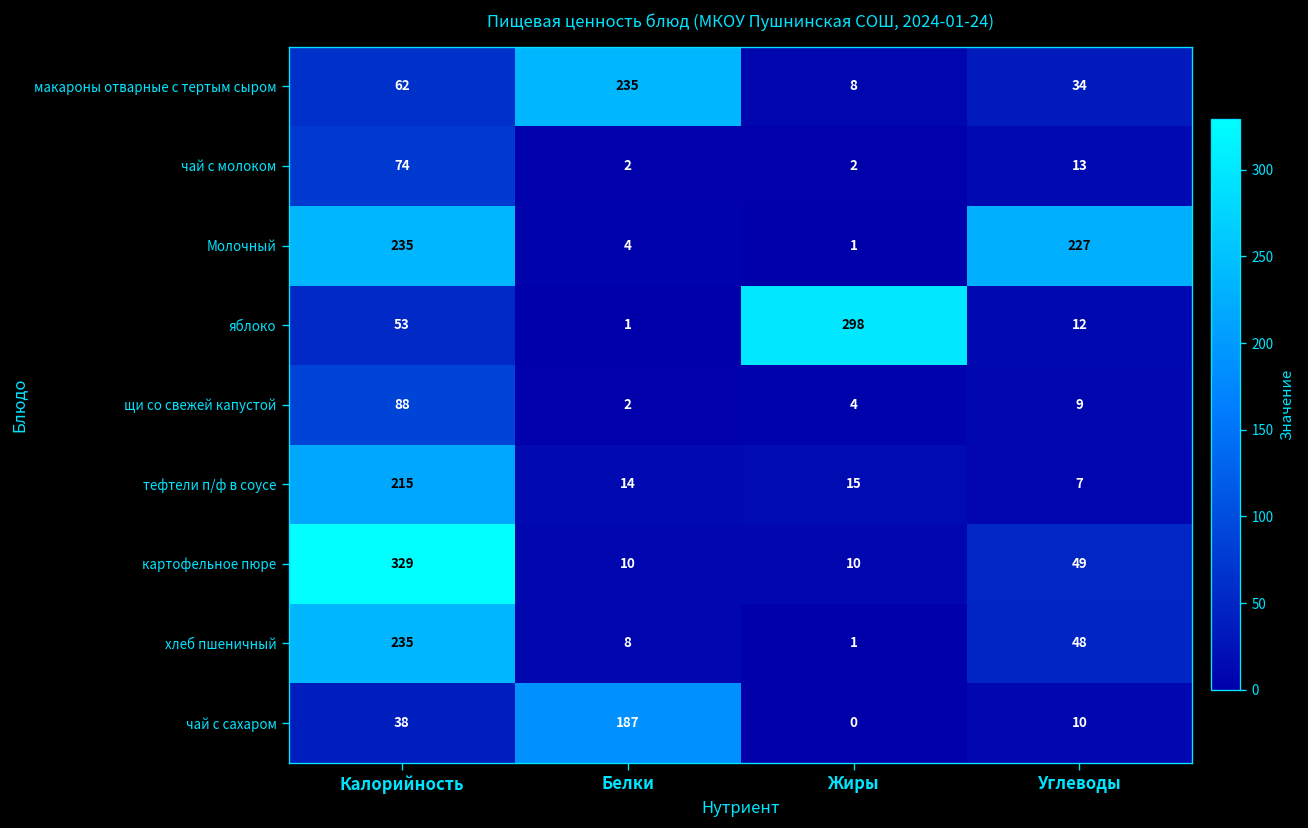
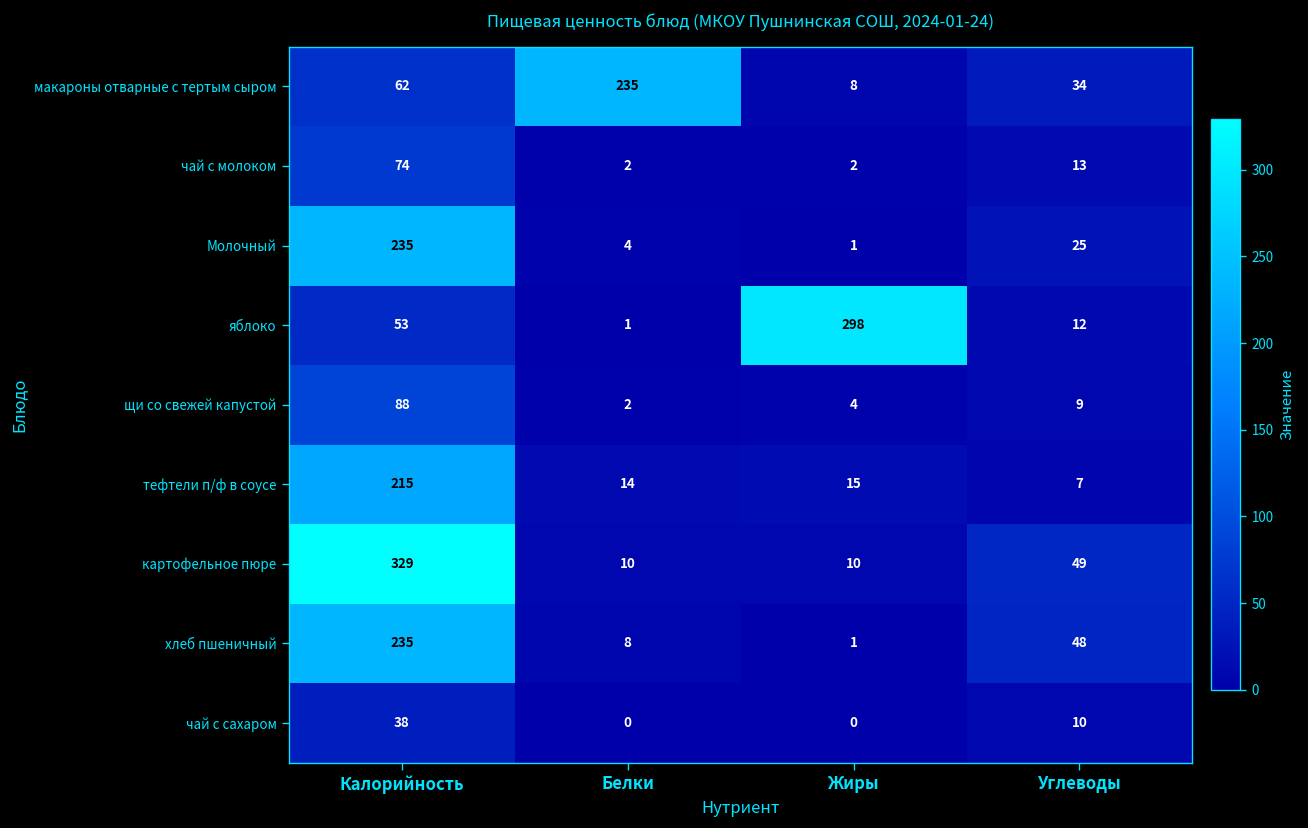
  {
    "макароны отварные с тертым сыром": {
      "Калорийность": 62,
      "Белки": 235,
      "Жиры": 8,
      "Углеводы": 34
    },
    "чай с молоком": {
      "Калорийность": 74,
      "Белки": 2,
      "Жиры": 2,
      "Углеводы": 13
    },
    "Молочный": {
      "Калорийность": 235,
      "Белки": 4,
      "Жиры": 1,
-     "Углеводы": 227
+     "Углеводы": 25
    },
    "яблоко": {
      "Калорийность": 53,
      "Белки": 1,
      "Жиры": 298,
      "Углеводы": 12
    },
    "щи со свежей капустой": {
      "Калорийность": 88,
      "Белки": 2,
      "Жиры": 4,
      "Углеводы": 9
    },
    "тефтели п/ф в соусе": {
      "Калорийность": 215,
      "Белки": 14,
      "Жиры": 15,
      "Углеводы": 7
    },
    "картофельное пюре": {
      "Калорийность": 329,
      "Белки": 10,
      "Жиры": 10,
      "Углеводы": 49
    },
    "хлеб пшеничный": {
      "Калорийность": 235,
      "Белки": 8,
      "Жиры": 1,
      "Углеводы": 48
    },
    "чай с сахаром": {
      "Калорийность": 38,
-     "Белки": 187,
+     "Белки": 0,
      "Жиры": 0,
      "Углеводы": 10
    }
  }
